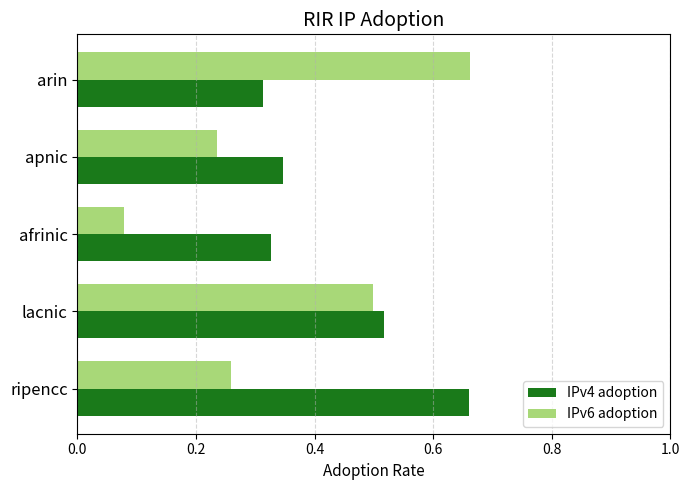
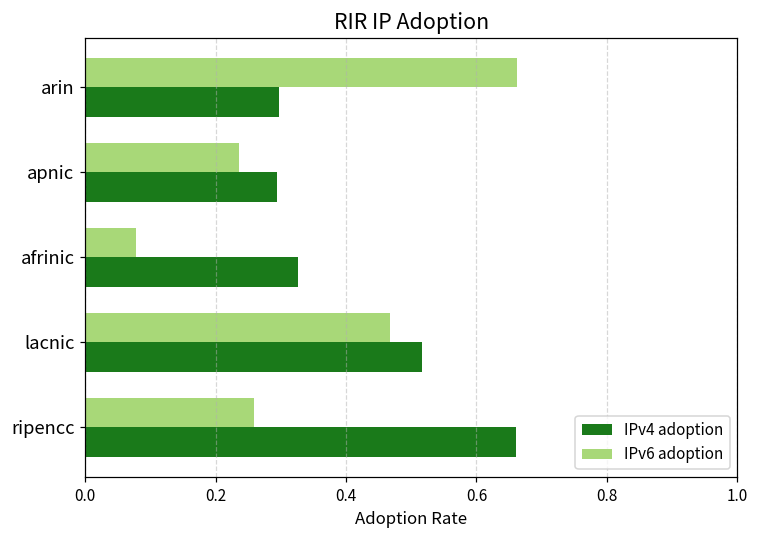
  {
    "IPv4 adoption": {
-     "arin": 0.31,
-     "apnic": 0.35,
+     "arin": 0.30,
+     "apnic": 0.29,
      "afrinic": 0.33,
      "lacnic": 0.52,
      "ripencc": 0.66
    },
    "IPv6 adoption": {
      "arin": 0.66,
      "apnic": 0.24,
      "afrinic": 0.08,
-     "lacnic": 0.50,
+     "lacnic": 0.47,
      "ripencc": 0.26
    }
  }
